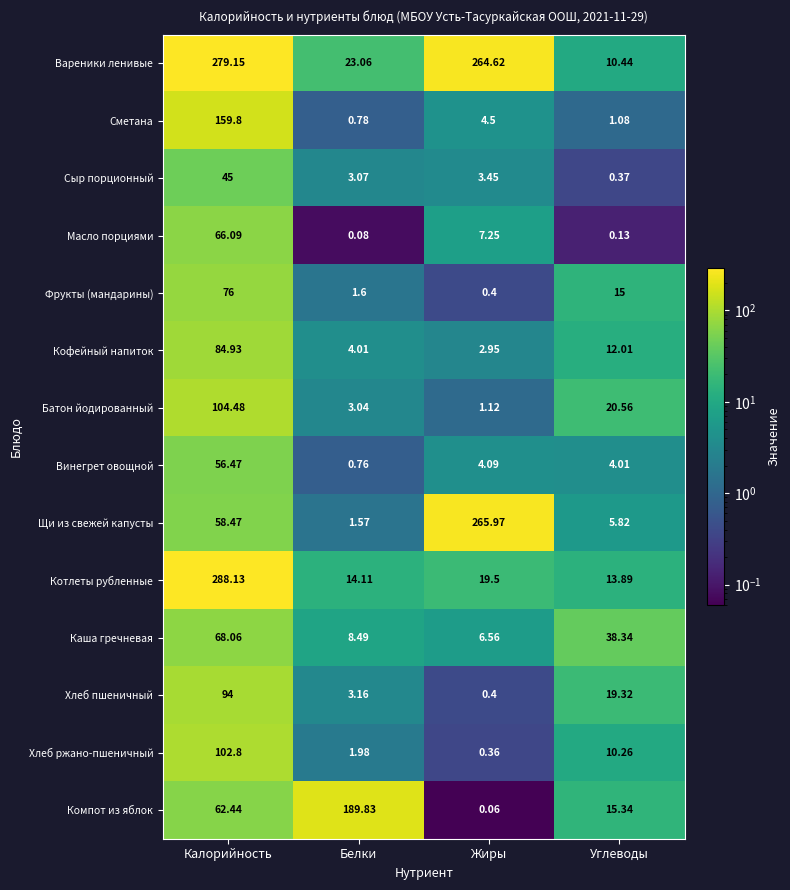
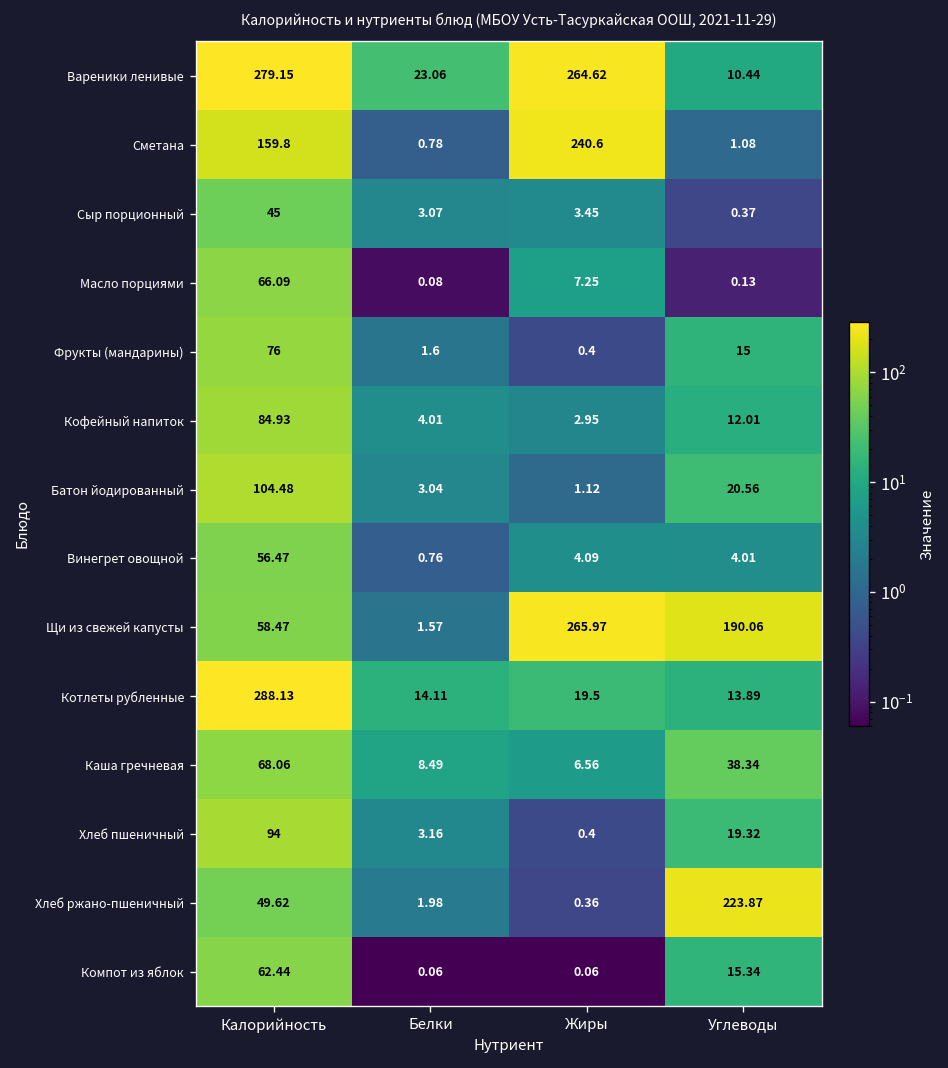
  {
    "Вареники ленивые": {
      "Калорийность": 279.15,
      "Белки": 23.06,
      "Жиры": 264.62,
      "Углеводы": 10.44
    },
    "Сметана": {
      "Калорийность": 159.8,
      "Белки": 0.78,
-     "Жиры": 4.5,
+     "Жиры": 240.6,
      "Углеводы": 1.08
    },
    "Сыр порционный": {
      "Калорийность": 45,
      "Белки": 3.07,
      "Жиры": 3.45,
      "Углеводы": 0.37
    },
    "Масло порциями": {
      "Калорийность": 66.09,
      "Белки": 0.08,
      "Жиры": 7.25,
      "Углеводы": 0.13
    },
    "Фрукты (мандарины)": {
      "Калорийность": 76,
      "Белки": 1.6,
      "Жиры": 0.4,
      "Углеводы": 15
    },
    "Кофейный напиток": {
      "Калорийность": 84.93,
      "Белки": 4.01,
      "Жиры": 2.95,
      "Углеводы": 12.01
    },
    "Батон йодированный": {
      "Калорийность": 104.48,
      "Белки": 3.04,
      "Жиры": 1.12,
      "Углеводы": 20.56
    },
    "Винегрет овощной": {
      "Калорийность": 56.47,
      "Белки": 0.76,
      "Жиры": 4.09,
      "Углеводы": 4.01
    },
    "Щи из свежей капусты": {
      "Калорийность": 58.47,
      "Белки": 1.57,
      "Жиры": 265.97,
-     "Углеводы": 5.82
+     "Углеводы": 190.06
    },
    "Котлеты рубленные": {
      "Калорийность": 288.13,
      "Белки": 14.11,
      "Жиры": 19.5,
      "Углеводы": 13.89
    },
    "Каша гречневая": {
      "Калорийность": 68.06,
      "Белки": 8.49,
      "Жиры": 6.56,
      "Углеводы": 38.34
    },
    "Хлеб пшеничный": {
      "Калорийность": 94,
      "Белки": 3.16,
      "Жиры": 0.4,
      "Углеводы": 19.32
    },
    "Хлеб ржано-пшеничный": {
-     "Калорийность": 102.8,
+     "Калорийность": 49.62,
      "Белки": 1.98,
      "Жиры": 0.36,
-     "Углеводы": 10.26
+     "Углеводы": 223.87
    },
    "Компот из яблок": {
      "Калорийность": 62.44,
-     "Белки": 189.83,
+     "Белки": 0.06,
      "Жиры": 0.06,
      "Углеводы": 15.34
    }
  }
